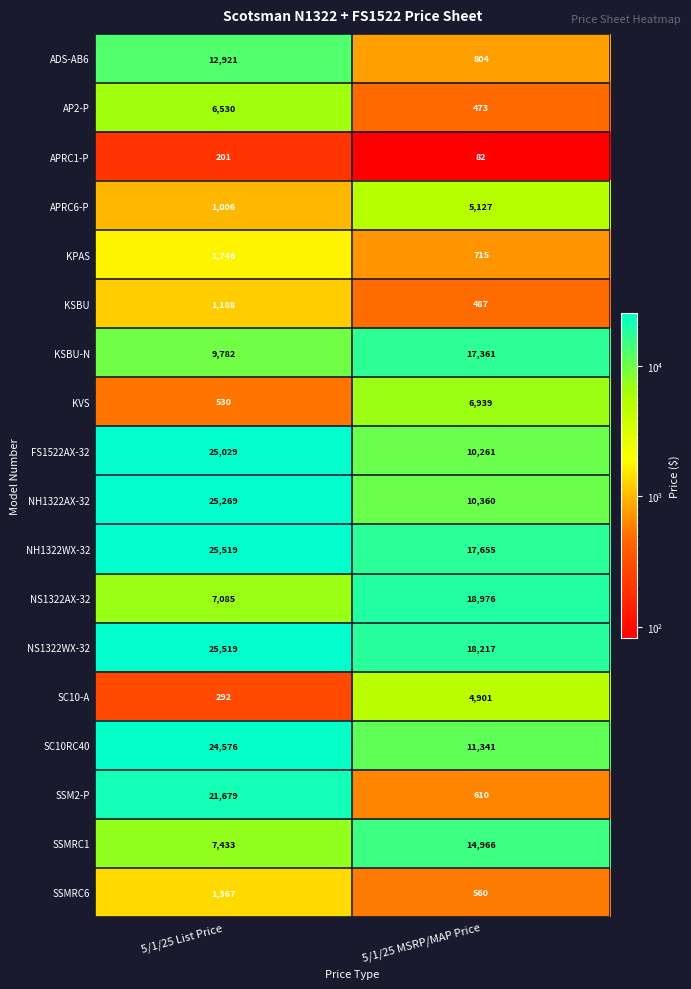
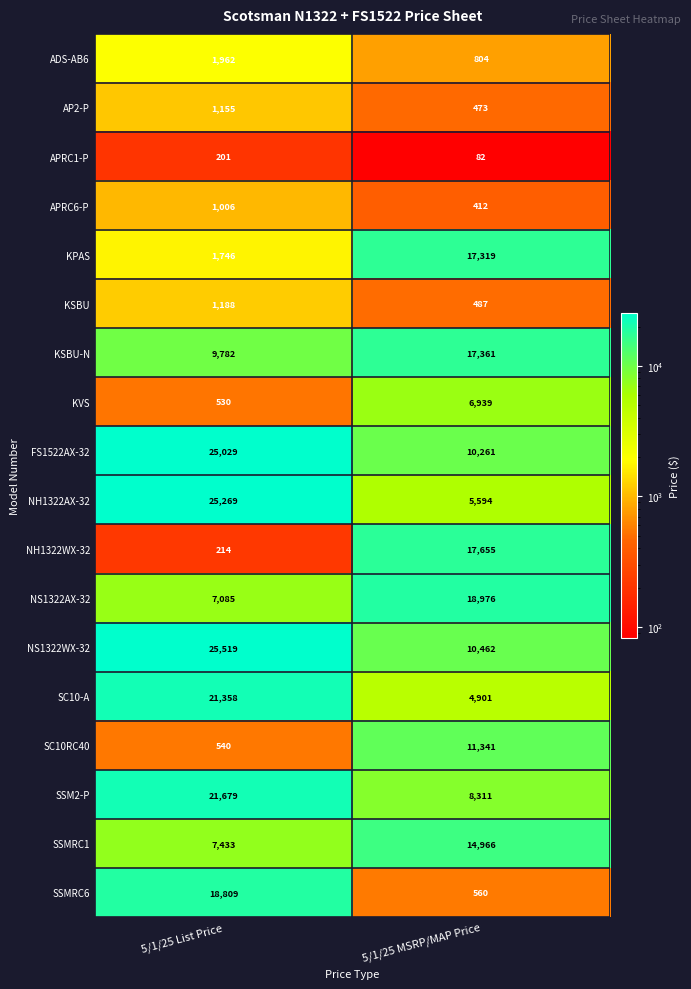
  {
    "ADS-AB6": {
-     "5/1/25 List Price": "12,921",
+     "5/1/25 List Price": "1,962",
      "5/1/25 MSRP/MAP Price": "804"
    },
    "AP2-P": {
-     "5/1/25 List Price": "6,530",
+     "5/1/25 List Price": "1,155",
      "5/1/25 MSRP/MAP Price": "473"
    },
    "APRC1-P": {
      "5/1/25 List Price": "201",
      "5/1/25 MSRP/MAP Price": "82"
    },
    "APRC6-P": {
      "5/1/25 List Price": "1,006",
-     "5/1/25 MSRP/MAP Price": "5,127"
+     "5/1/25 MSRP/MAP Price": "412"
    },
    "KPAS": {
      "5/1/25 List Price": "1,746",
-     "5/1/25 MSRP/MAP Price": "715"
+     "5/1/25 MSRP/MAP Price": "17,319"
    },
    "KSBU": {
      "5/1/25 List Price": "1,188",
      "5/1/25 MSRP/MAP Price": "487"
    },
    "KSBU-N": {
      "5/1/25 List Price": "9,782",
      "5/1/25 MSRP/MAP Price": "17,361"
    },
    "KVS": {
      "5/1/25 List Price": "530",
      "5/1/25 MSRP/MAP Price": "6,939"
    },
    "FS1522AX-32": {
      "5/1/25 List Price": "25,029",
      "5/1/25 MSRP/MAP Price": "10,261"
    },
    "NH1322AX-32": {
      "5/1/25 List Price": "25,269",
-     "5/1/25 MSRP/MAP Price": "10,360"
+     "5/1/25 MSRP/MAP Price": "5,594"
    },
    "NH1322WX-32": {
-     "5/1/25 List Price": "25,519",
+     "5/1/25 List Price": "214",
      "5/1/25 MSRP/MAP Price": "17,655"
    },
    "NS1322AX-32": {
      "5/1/25 List Price": "7,085",
      "5/1/25 MSRP/MAP Price": "18,976"
    },
    "NS1322WX-32": {
      "5/1/25 List Price": "25,519",
-     "5/1/25 MSRP/MAP Price": "18,217"
+     "5/1/25 MSRP/MAP Price": "10,462"
    },
    "SC10-A": {
-     "5/1/25 List Price": "292",
+     "5/1/25 List Price": "21,358",
      "5/1/25 MSRP/MAP Price": "4,901"
    },
    "SC10RC40": {
-     "5/1/25 List Price": "24,576",
+     "5/1/25 List Price": "540",
      "5/1/25 MSRP/MAP Price": "11,341"
    },
    "SSM2-P": {
      "5/1/25 List Price": "21,679",
-     "5/1/25 MSRP/MAP Price": "610"
+     "5/1/25 MSRP/MAP Price": "8,311"
    },
    "SSMRC1": {
      "5/1/25 List Price": "7,433",
      "5/1/25 MSRP/MAP Price": "14,966"
    },
    "SSMRC6": {
-     "5/1/25 List Price": "1,367",
+     "5/1/25 List Price": "18,809",
      "5/1/25 MSRP/MAP Price": "560"
    }
  }
